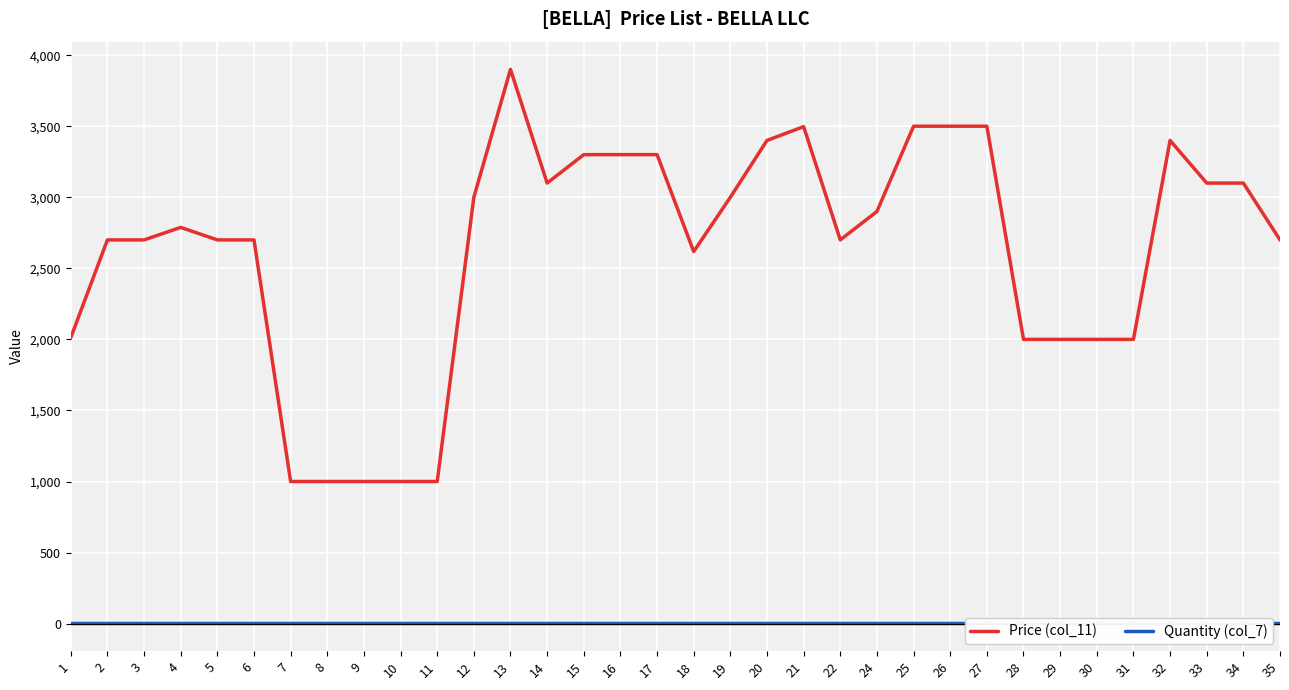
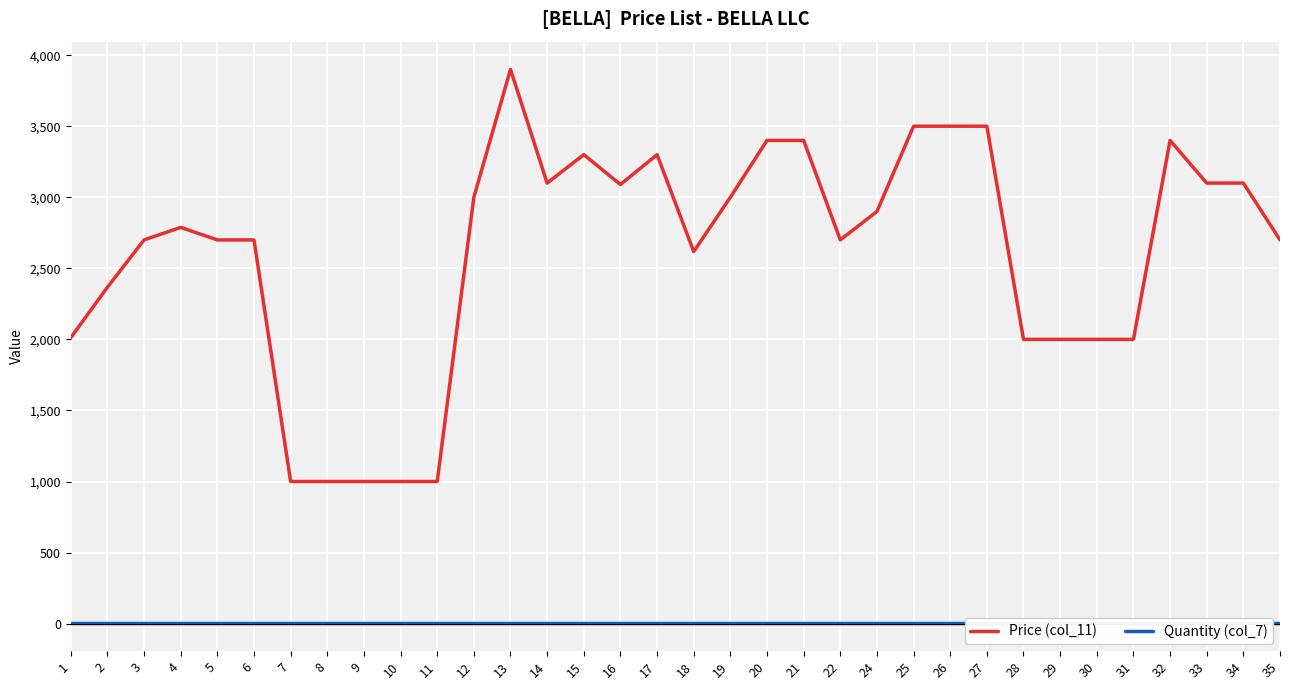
  {
    "Price (col_11)": {
      "1": "2,010",
-     "2": "2,700",
+     "2": "2,370",
      "3": "2,700",
      "4": "2,790",
      "5": "2,700",
      "6": "2,700",
      "7": "1,000",
      "8": "1,000",
      "9": "1,000",
      "10": "1,000",
      "11": "1,000",
      "12": "3,000",
      "13": "3,900",
      "14": "3,100",
      "15": "3,300",
-     "16": "3,300",
+     "16": "3,090",
      "17": "3,300",
      "18": "2,620",
      "19": "3,000",
      "20": "3,400",
-     "21": "3,500",
+     "21": "3,400",
      "22": "2,700",
      "24": "2,900",
      "25": "3,500",
      "26": "3,500",
      "27": "3,500",
      "28": "2,000",
      "29": "2,000",
      "30": "2,000",
      "31": "2,000",
      "32": "3,400",
      "33": "3,100",
      "34": "3,100",
      "35": "2,700"
    },
    "Quantity (col_7)": {
      "1": "0",
      "2": "0",
      "3": "0",
      "4": "0",
      "5": "0",
      "6": "0",
      "7": "0",
      "8": "0",
      "9": "0",
      "10": "0",
      "11": "0",
      "12": "0",
      "13": "0",
      "14": "0",
      "15": "0",
      "16": "0",
      "17": "0",
      "18": "0",
      "19": "0",
      "20": "0",
      "21": "0",
      "22": "0",
      "24": "0",
      "25": "0",
      "26": "0",
      "35": "0"
    }
  }
